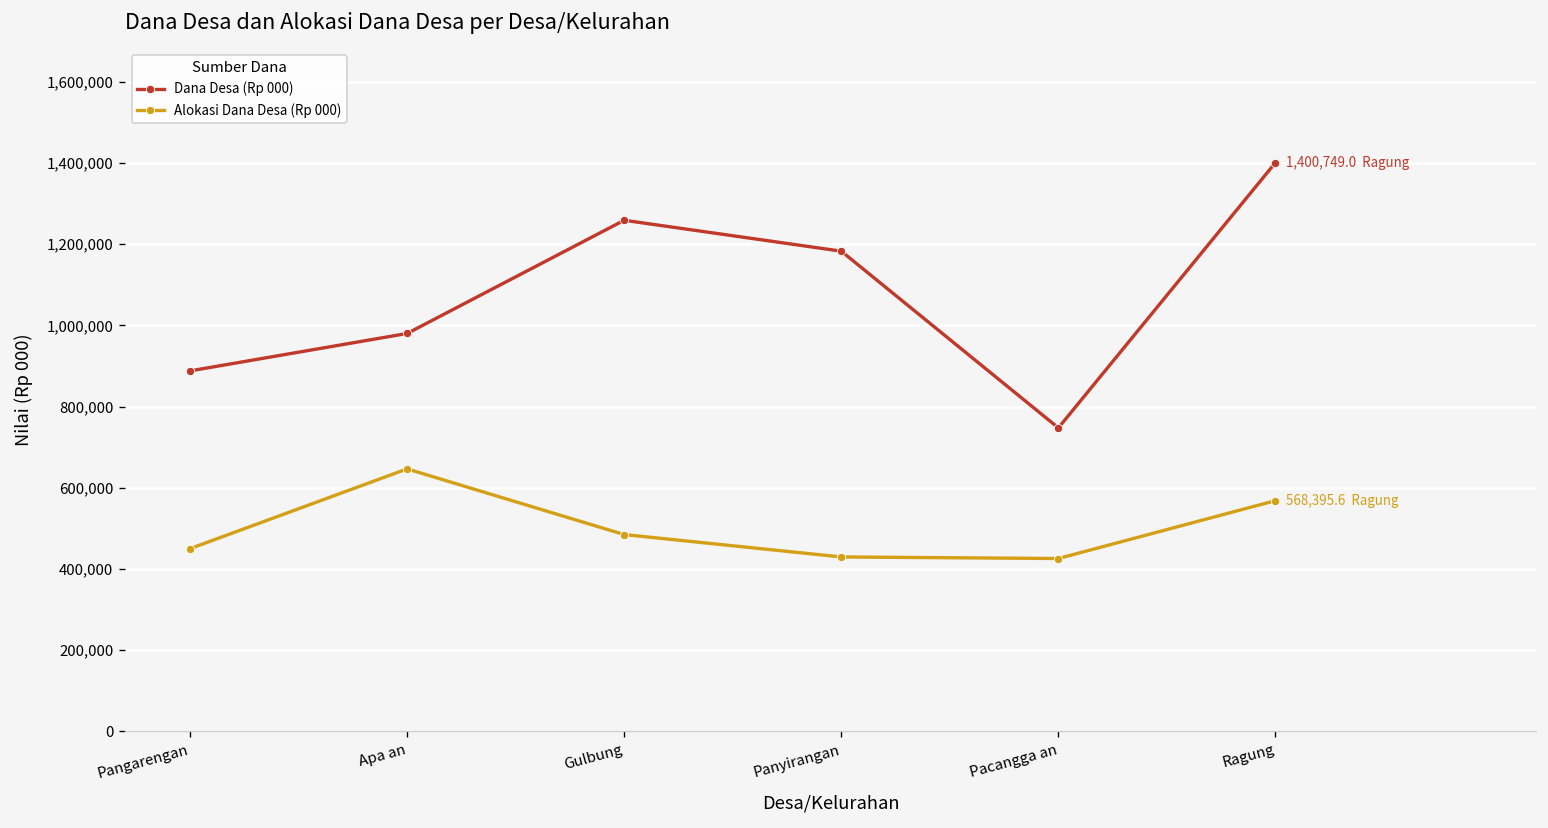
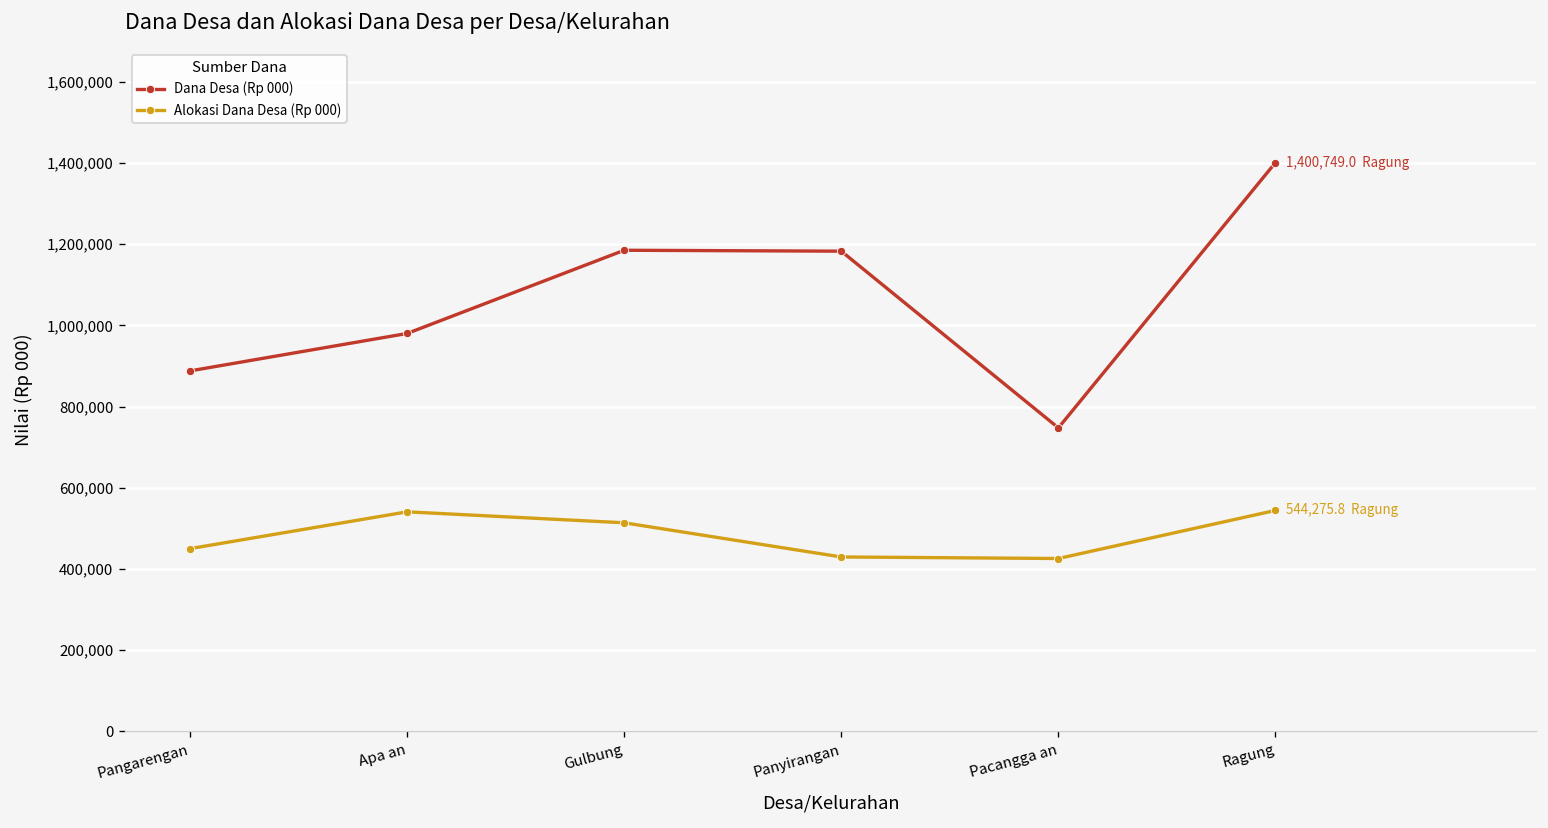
  {
    "Dana Desa (Rp 000)": {
      "Pangarengan": "890,000",
      "Apa an": "980,000",
-     "Gulbung": "1,260,000",
+     "Gulbung": "1,180,000",
      "Panyirangan": "1,180,000",
      "Pacangga an": "750,000"
    },
    "Alokasi Dana Desa (Rp 000)": {
-     "Apa an": "650,000",
-     "Gulbung": "480,000",
-     "Ragung": "568,395.6"
+     "Apa an": "540,000",
+     "Gulbung": "510,000",
+     "Ragung": "544,275.8"
    }
  }
